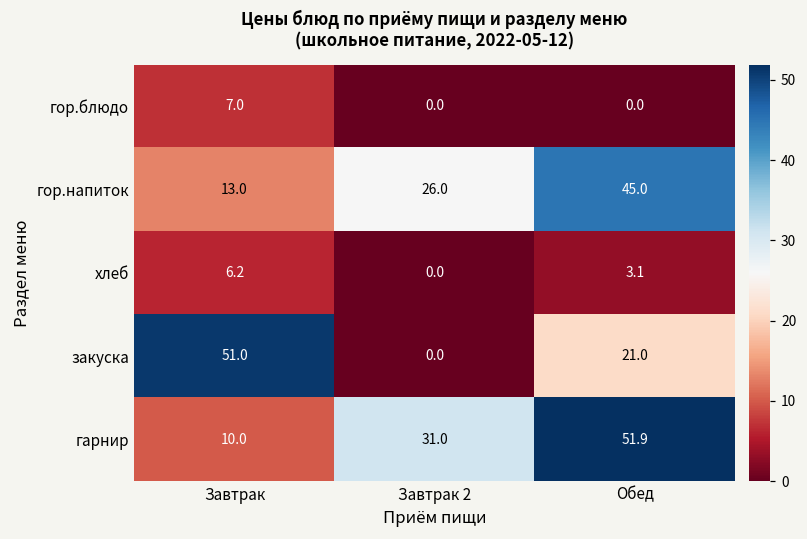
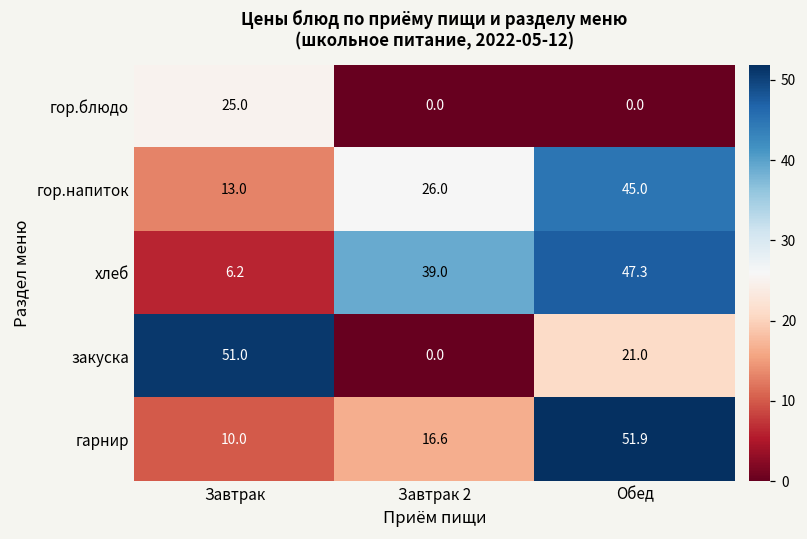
  {
    "гор.блюдо": {
-     "Завтрак": 7.0,
+     "Завтрак": 25.0,
      "Завтрак 2": 0.0,
      "Обед": 0.0
    },
    "гор.напиток": {
      "Завтрак": 13.0,
      "Завтрак 2": 26.0,
      "Обед": 45.0
    },
    "хлеб": {
      "Завтрак": 6.2,
-     "Завтрак 2": 0.0,
-     "Обед": 3.1
+     "Завтрак 2": 39.0,
+     "Обед": 47.3
    },
    "закуска": {
      "Завтрак": 51.0,
      "Завтрак 2": 0.0,
      "Обед": 21.0
    },
    "гарнир": {
      "Завтрак": 10.0,
-     "Завтрак 2": 31.0,
+     "Завтрак 2": 16.6,
      "Обед": 51.9
    }
  }
